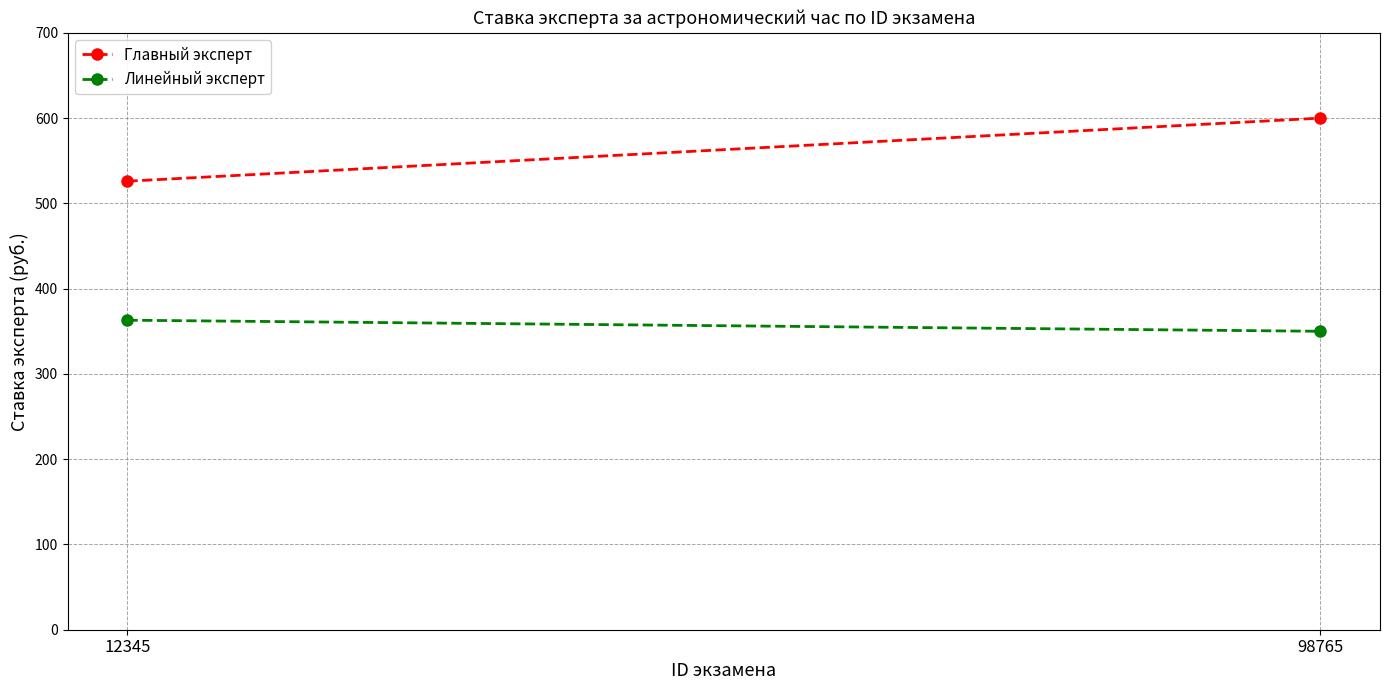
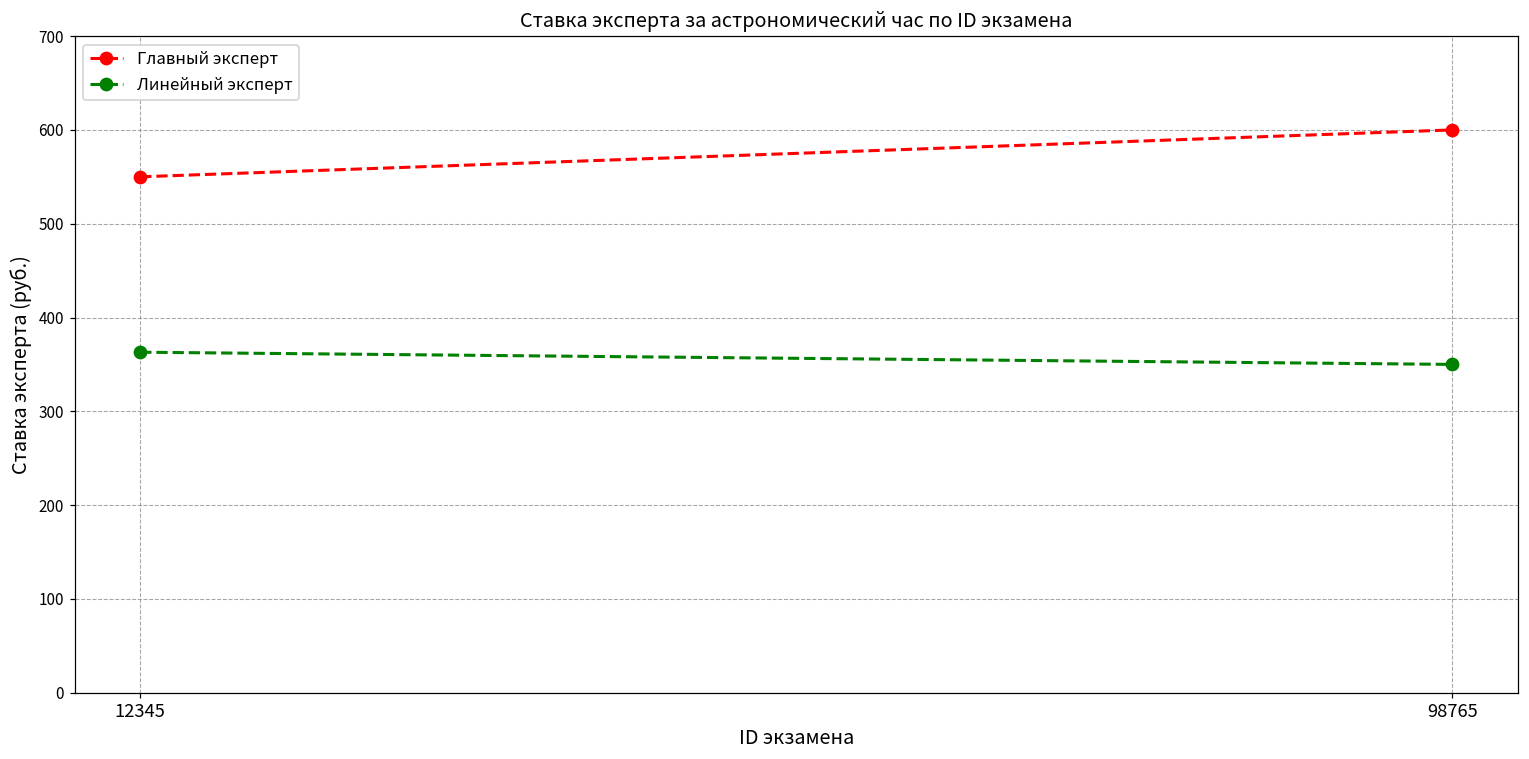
  {
    "Главный эксперт": {
-     "12345": 530,
+     "12345": 550,
      "98765": 600
    },
    "Линейный эксперт": {
      "12345": 360,
      "98765": 350
    }
  }
